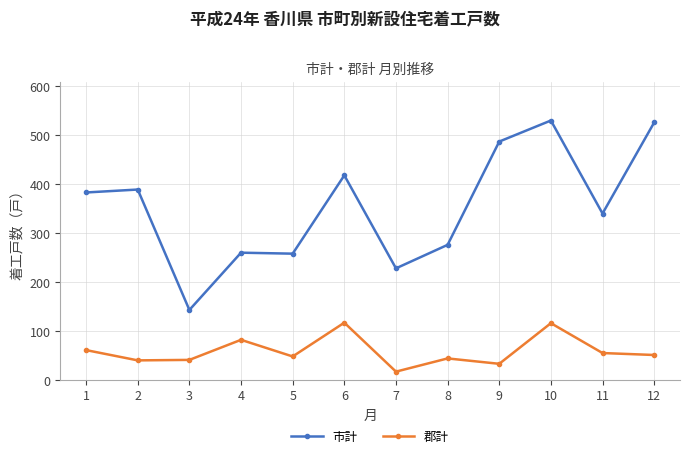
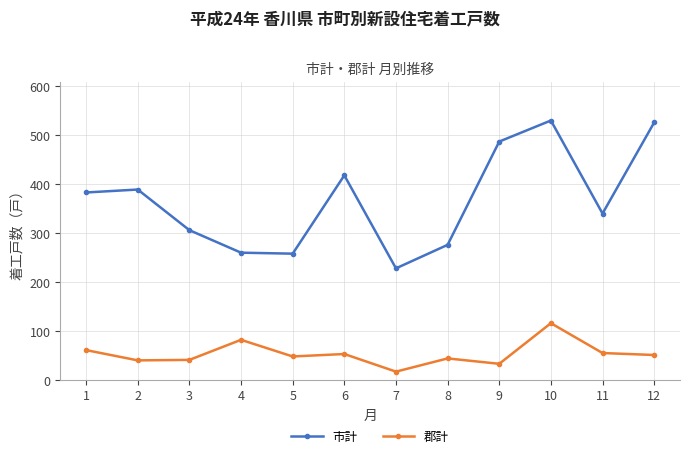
  {
    "市計": {
      "1": 380,
      "2": 390,
-     "3": 140,
+     "3": 310,
      "4": 260,
      "5": 260,
      "6": 420,
      "7": 230,
      "8": 280,
      "9": 490,
      "10": 530,
      "11": 340,
      "12": 530
    },
    "郡計": {
      "1": 60,
      "2": 40,
      "3": 40,
      "4": 80,
      "5": 50,
-     "6": 120,
+     "6": 50,
      "7": 20,
      "8": 40,
      "9": 30,
      "10": 120,
      "11": 60,
      "12": 50
    }
  }
